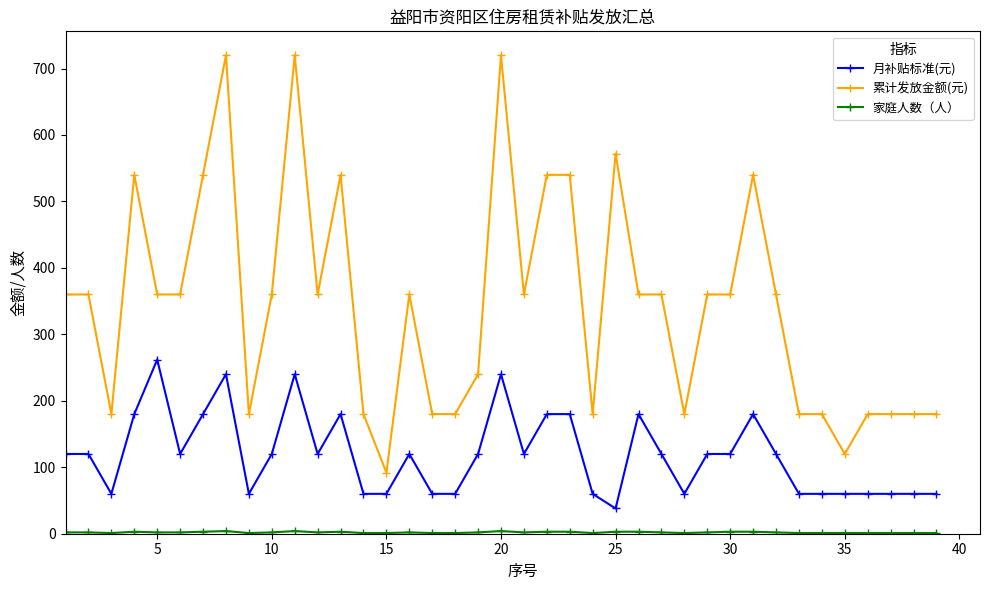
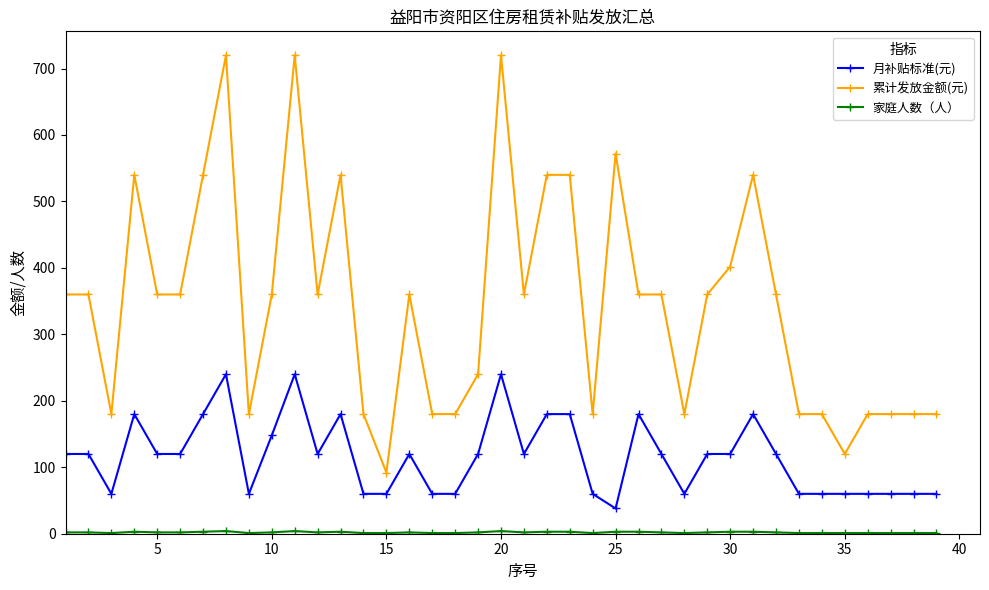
  {
    "月补贴标准(元)": {
-     "5": 260,
-     "10": 120,
+     "5": 120,
+     "10": 150,
      "15": 60,
      "20": 240,
      "25": 40,
      "30": 120,
      "35": 60
    },
    "累计发放金额(元)": {
      "5": 360,
      "10": 360,
      "15": 90,
      "20": 720,
      "25": 570,
-     "30": 360,
+     "30": 400,
      "35": 120
    },
    "家庭人数（人）": {
      "5": 0,
      "10": 0,
      "15": 0,
      "20": 0,
      "25": 0,
      "30": 0,
      "35": 0
    }
  }
